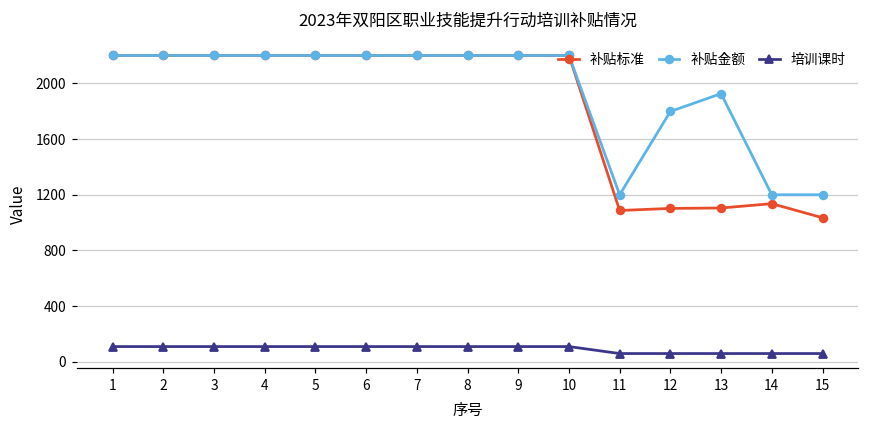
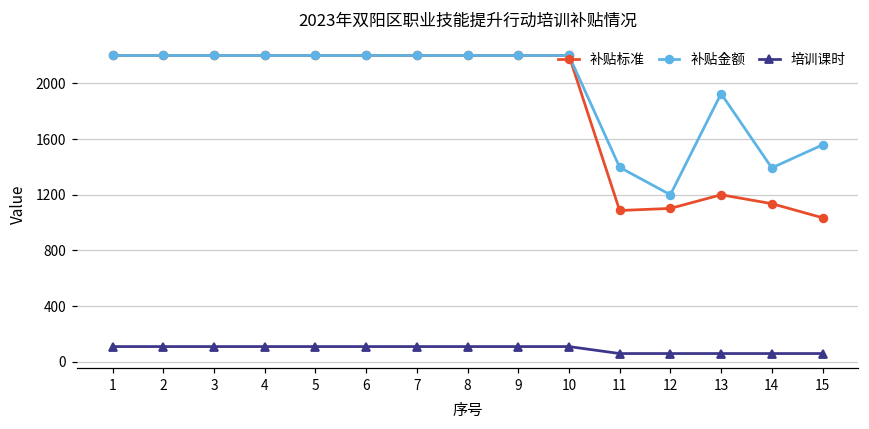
  {
    "补贴标准": {
      "11": 1090,
      "12": 1100,
-     "13": 1110,
+     "13": 1200,
      "14": 1140,
      "15": 1040
    },
    "补贴金额": {
-     "11": 1200,
-     "12": 1800,
+     "11": 1400,
+     "12": 1200,
      "13": 1930,
-     "14": 1200,
-     "15": 1200
+     "14": 1390,
+     "15": 1560
    },
    "培训课时": {
      "1": 110,
      "2": 110,
      "3": 110,
      "4": 110,
      "5": 110,
      "6": 110,
      "7": 110,
      "8": 110,
      "9": 110,
      "10": 110,
      "11": 60,
      "12": 60,
      "13": 60,
      "14": 60,
      "15": 60
    }
  }
